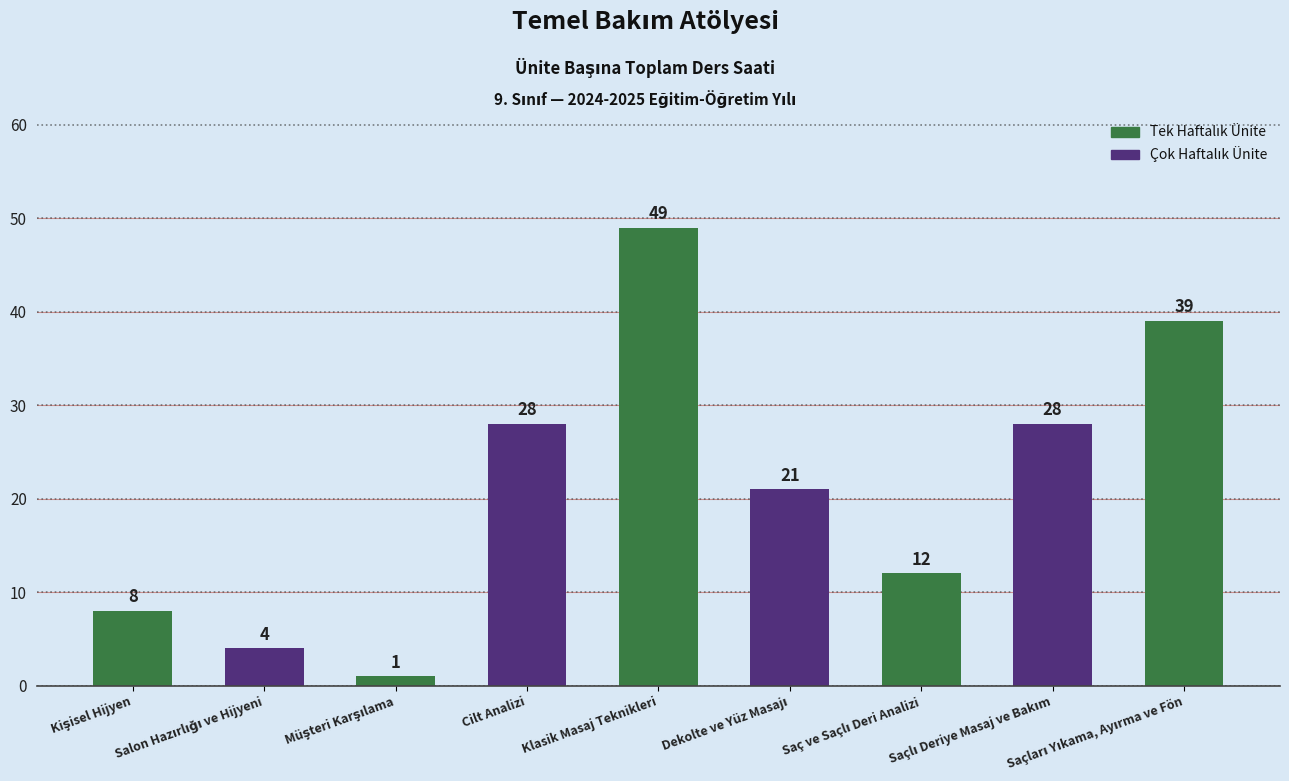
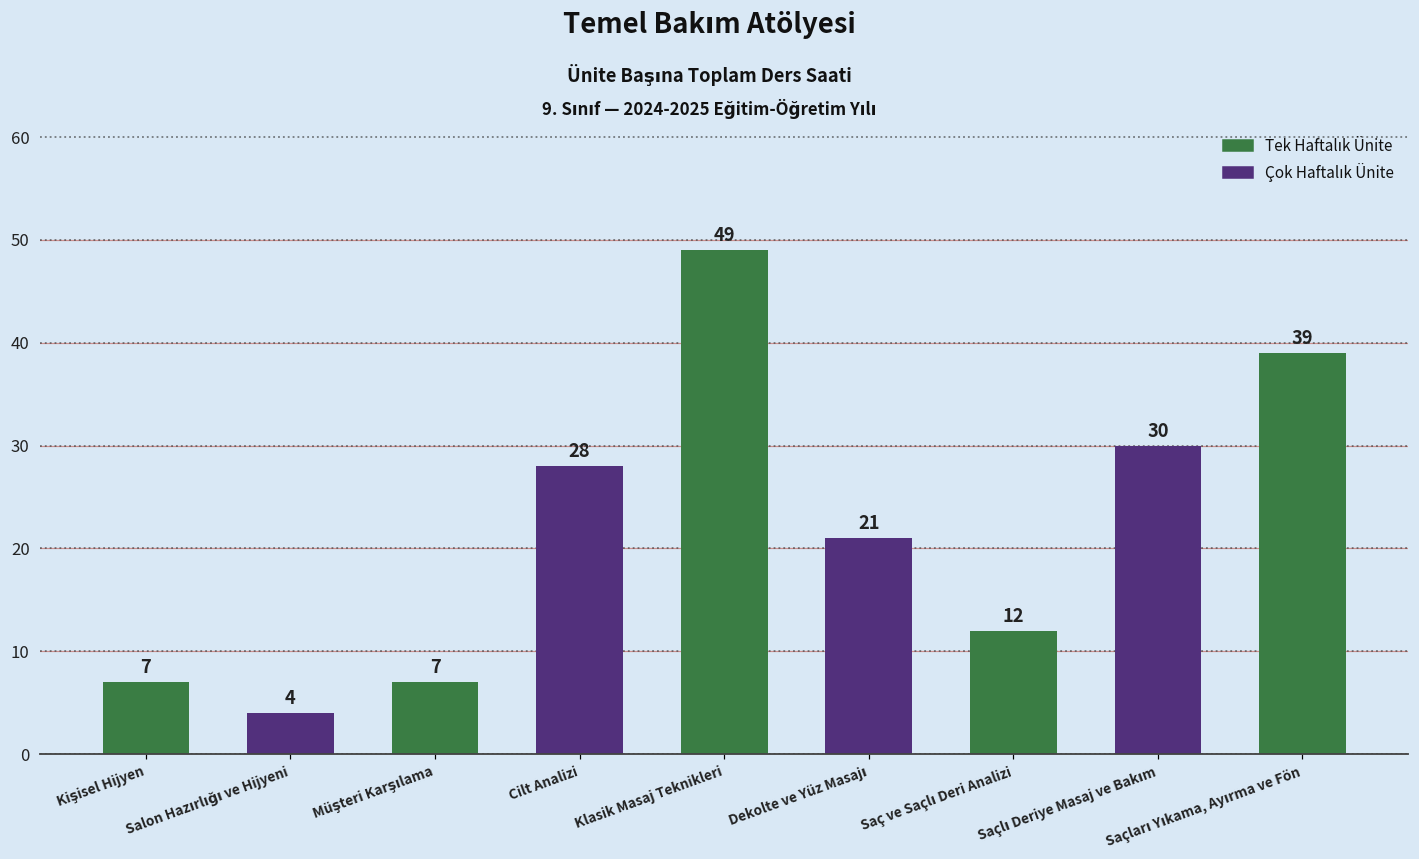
  {
-   "Kişisel Hijyen": 8,
+   "Kişisel Hijyen": 7,
    "Salon Hazırlığı ve Hijyeni": 4,
-   "Müşteri Karşılama": 1,
+   "Müşteri Karşılama": 7,
    "Cilt Analizi": 28,
    "Klasik Masaj Teknikleri": 49,
    "Dekolte ve Yüz Masajı": 21,
    "Saç ve Saçlı Deri Analizi": 12,
-   "Saçlı Deriye Masaj ve Bakım": 28,
+   "Saçlı Deriye Masaj ve Bakım": 30,
    "Saçları Yıkama, Ayırma ve Fön": 39
  }
